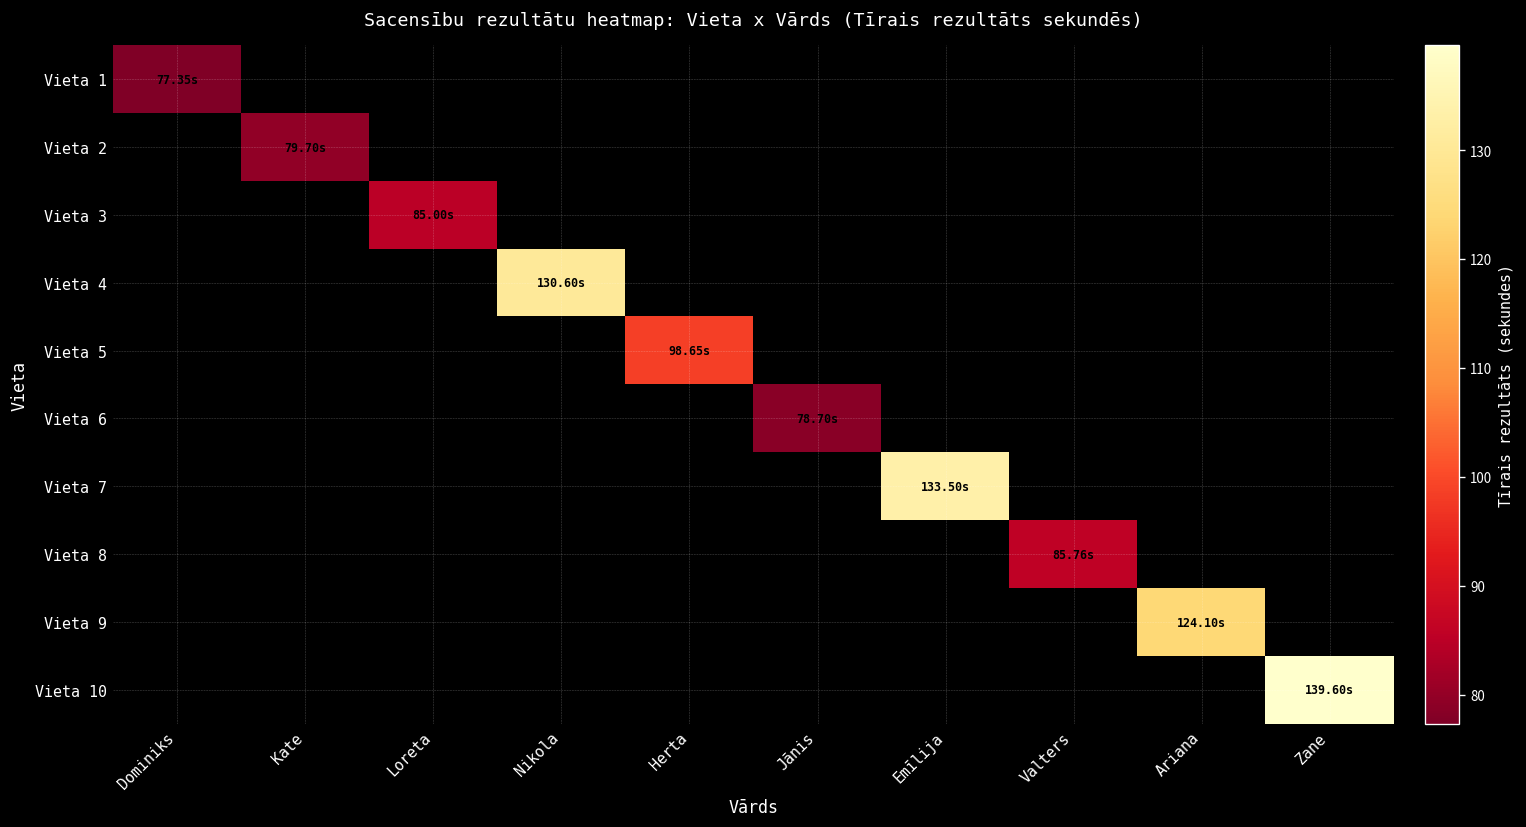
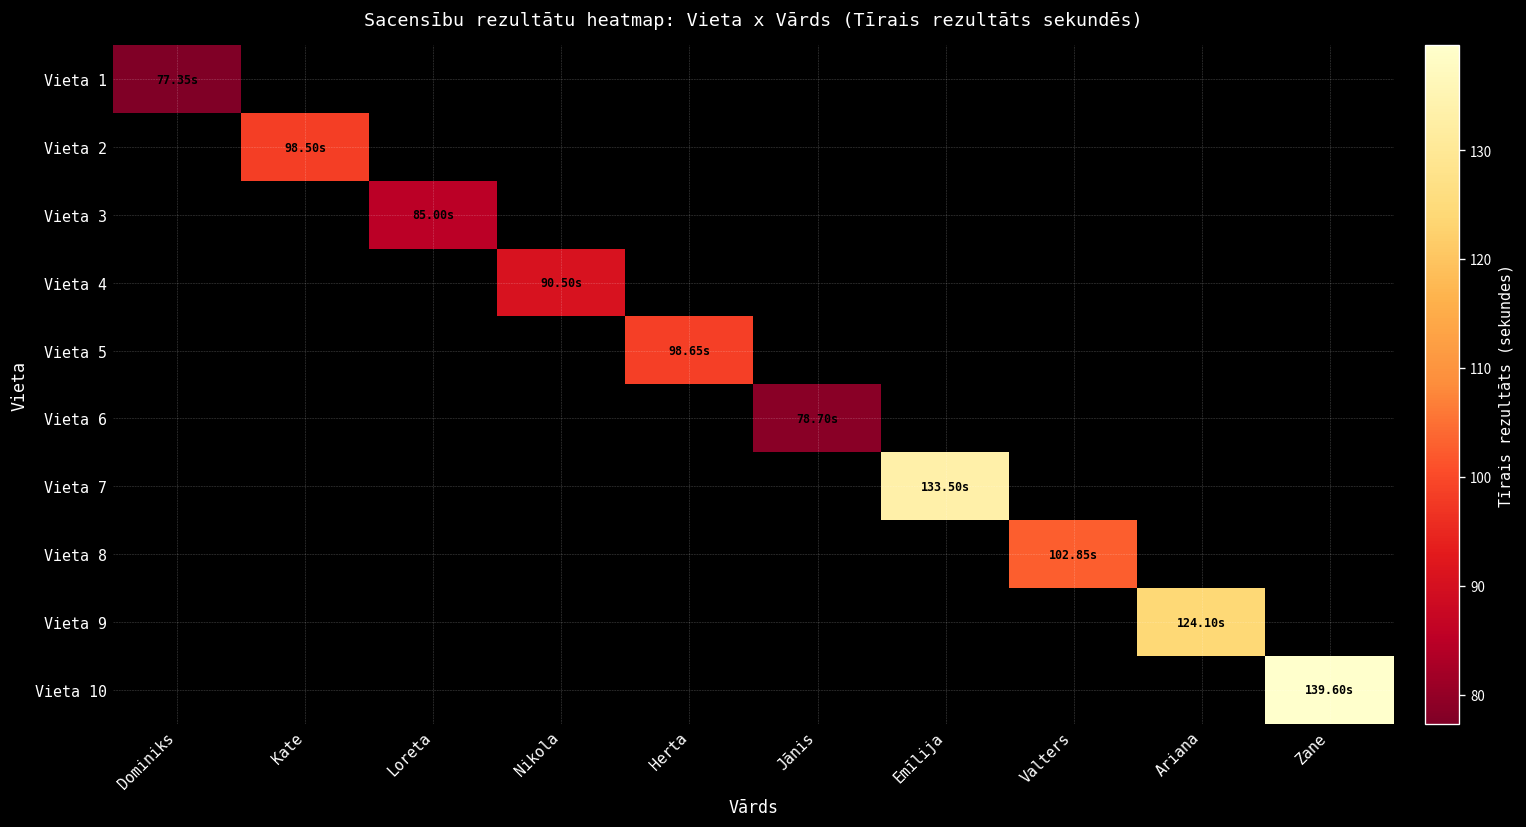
  {
    "Vieta 1": {
      "Dominiks": "77.35s"
    },
    "Vieta 2": {
-     "Kate": "79.70s"
+     "Kate": "98.50s"
    },
    "Vieta 3": {
      "Loreta": "85.00s"
    },
    "Vieta 4": {
-     "Nikola": "130.60s"
+     "Nikola": "90.50s"
    },
    "Vieta 5": {
      "Herta": "98.65s"
    },
    "Vieta 6": {
      "Jānis": "78.70s"
    },
    "Vieta 7": {
      "Emīlija": "133.50s"
    },
    "Vieta 8": {
-     "Valters": "85.76s"
+     "Valters": "102.85s"
    },
    "Vieta 9": {
      "Ariana": "124.10s"
    },
    "Vieta 10": {
      "Zane": "139.60s"
    }
  }
